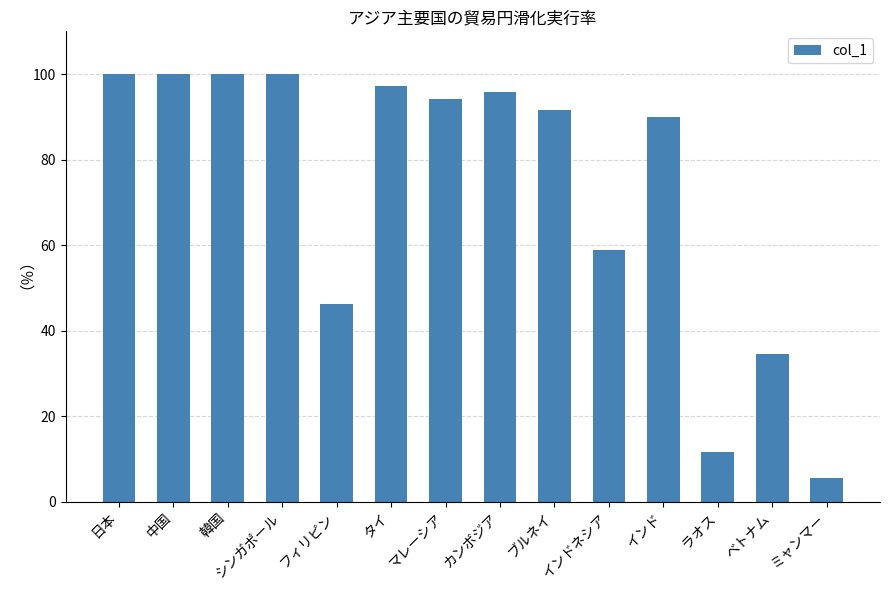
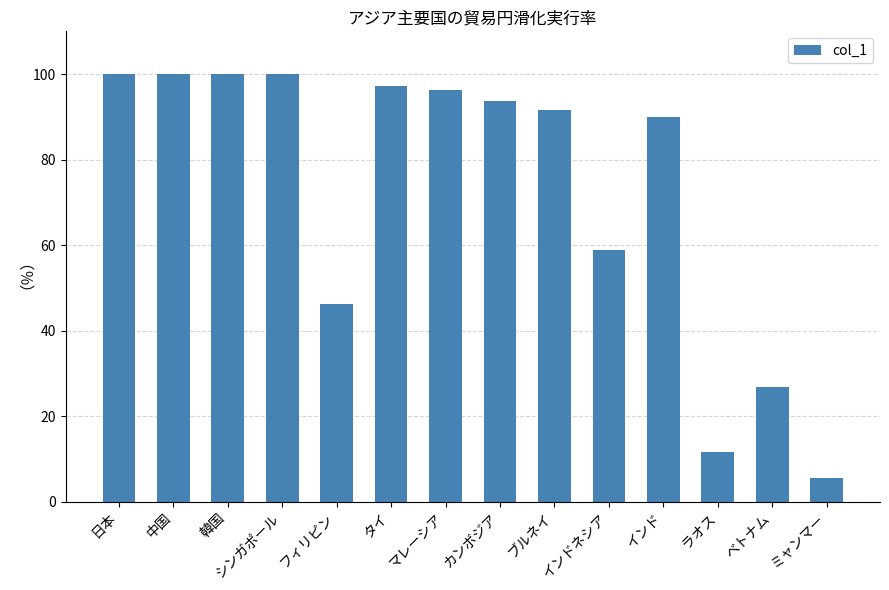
  {
    "日本": 100,
    "中国": 100,
    "韓国": 100,
    "シンガポール": 100,
    "フィリピン": 46,
    "タイ": 97,
-   "マレーシア": 94,
-   "カンボジア": 96,
+   "マレーシア": 96,
+   "カンボジア": 94,
    "ブルネイ": 92,
    "インドネシア": 59,
    "インド": 90,
    "ラオス": 12,
-   "ベトナム": 34,
+   "ベトナム": 27,
    "ミャンマー": 6
  }
